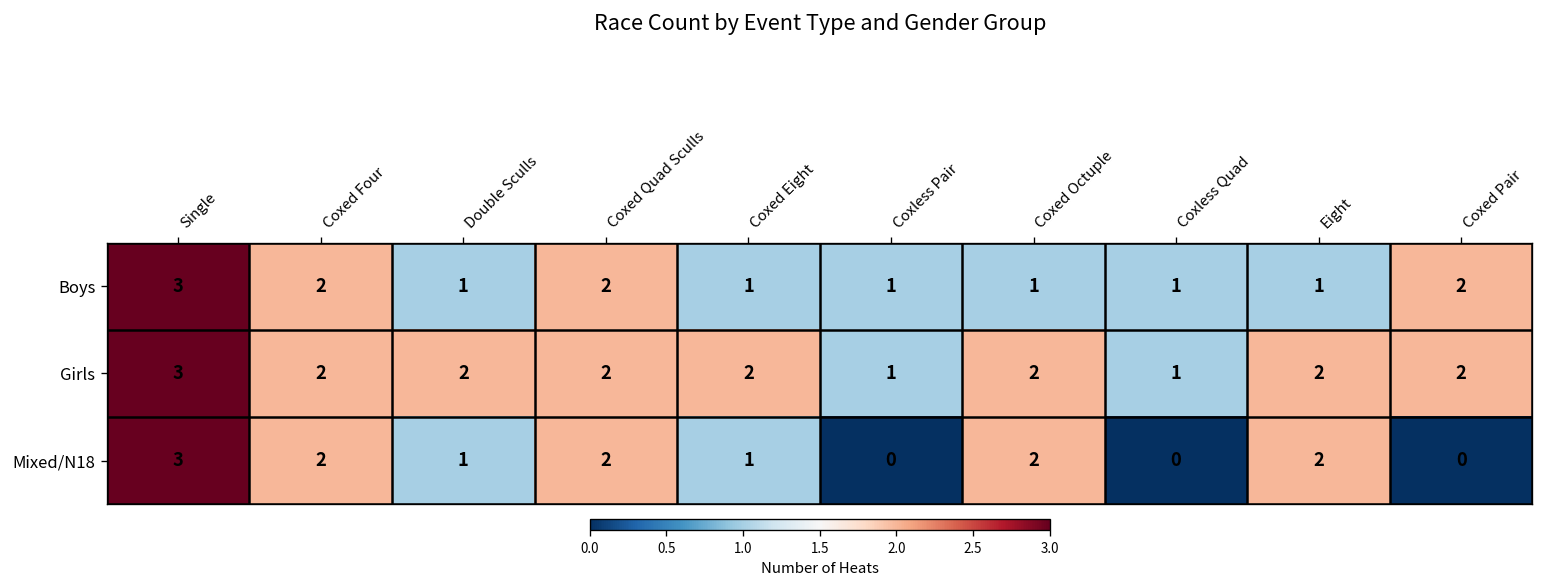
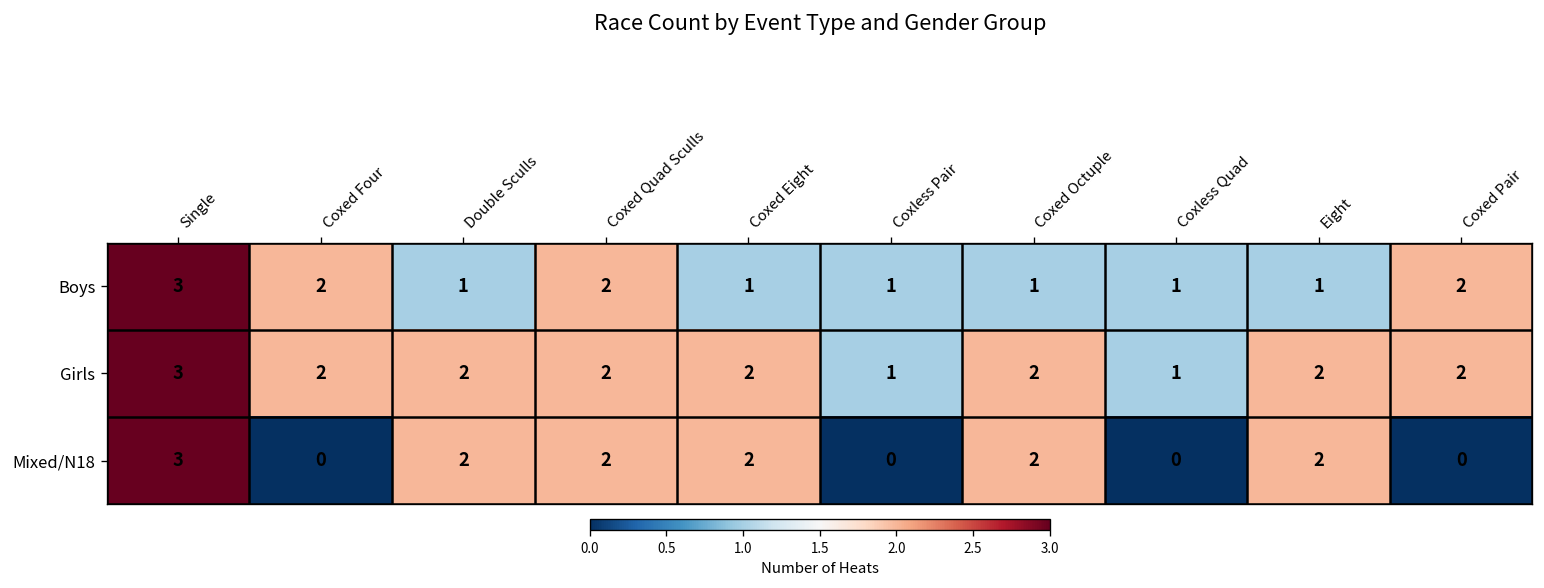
  {
    "Boys": {
      "Single": 3,
      "Coxed Four": 2,
      "Double Sculls": 1,
      "Coxed Quad Sculls": 2,
      "Coxed Eight": 1,
      "Coxless Pair": 1,
      "Coxed Octuple": 1,
      "Coxless Quad": 1,
      "Eight": 1,
      "Coxed Pair": 2
    },
    "Girls": {
      "Single": 3,
      "Coxed Four": 2,
      "Double Sculls": 2,
      "Coxed Quad Sculls": 2,
      "Coxed Eight": 2,
      "Coxless Pair": 1,
      "Coxed Octuple": 2,
      "Coxless Quad": 1,
      "Eight": 2,
      "Coxed Pair": 2
    },
    "Mixed/N18": {
      "Single": 3,
-     "Coxed Four": 2,
-     "Double Sculls": 1,
+     "Coxed Four": 0,
+     "Double Sculls": 2,
      "Coxed Quad Sculls": 2,
-     "Coxed Eight": 1,
+     "Coxed Eight": 2,
      "Coxless Pair": 0,
      "Coxed Octuple": 2,
      "Coxless Quad": 0,
      "Eight": 2,
      "Coxed Pair": 0
    }
  }
